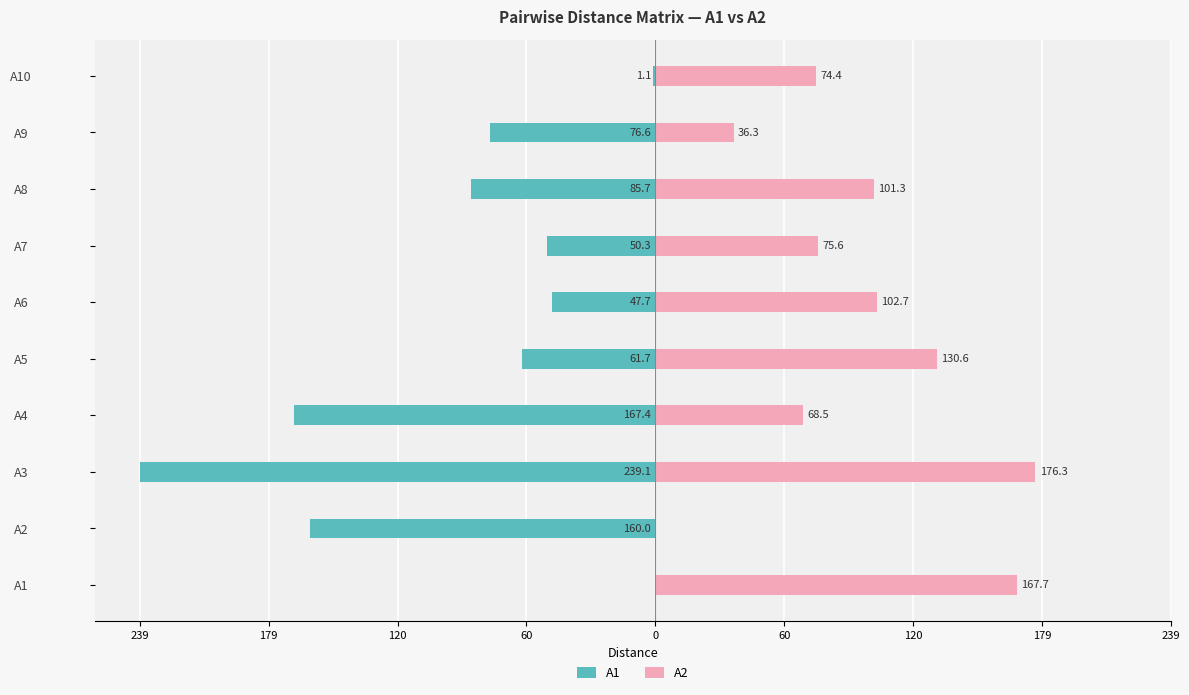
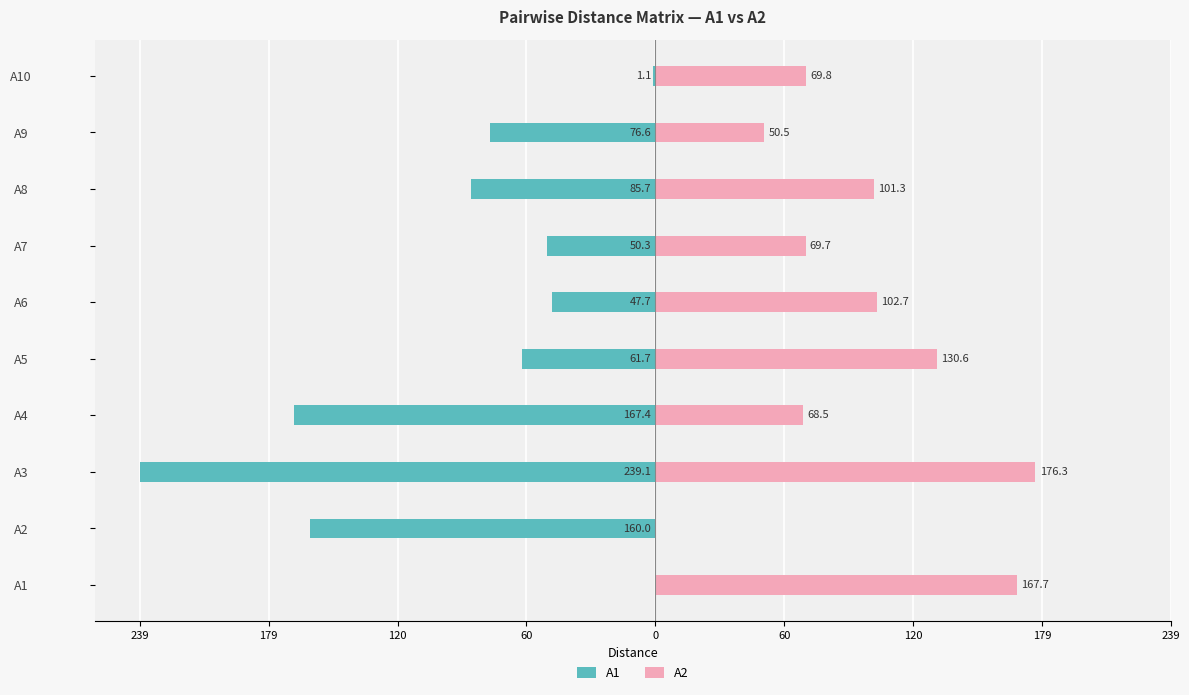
  {
    "A2": {
-     "A10": 74.4,
-     "A9": 36.3,
+     "A10": 69.8,
+     "A9": 50.5,
      "A8": 101.3,
-     "A7": 75.6,
+     "A7": 69.7,
      "A6": 102.7,
      "A5": 130.6,
      "A4": 68.5,
      "A3": 176.3,
      "A1": 167.7
    }
  }
